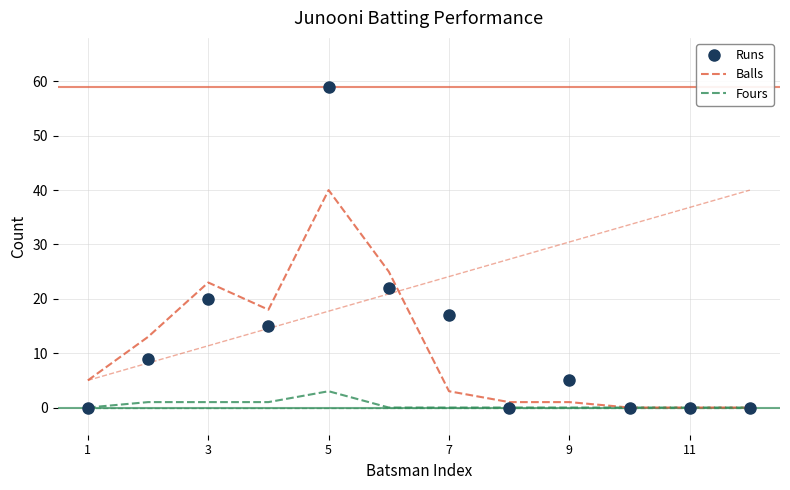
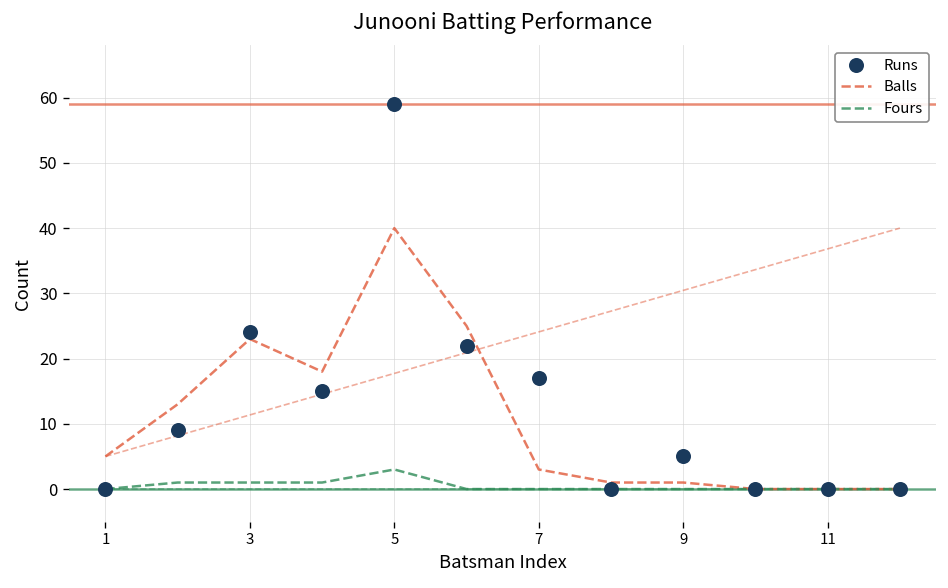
  {
    "Runs": {
-     "3": 20,
+     "3": 24,
      "5": 59,
      "7": 17,
      "9": 5
    }
  }
